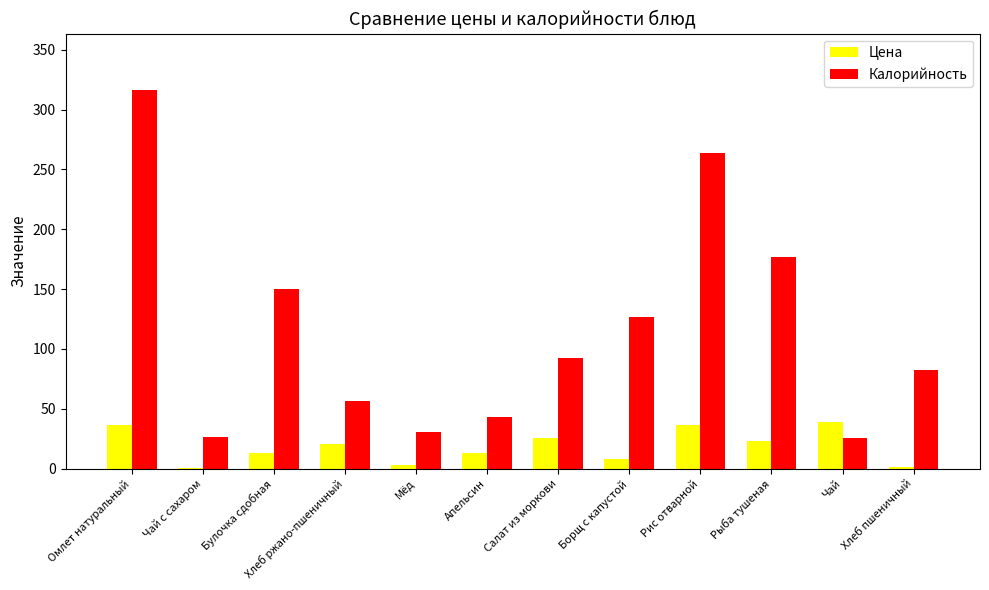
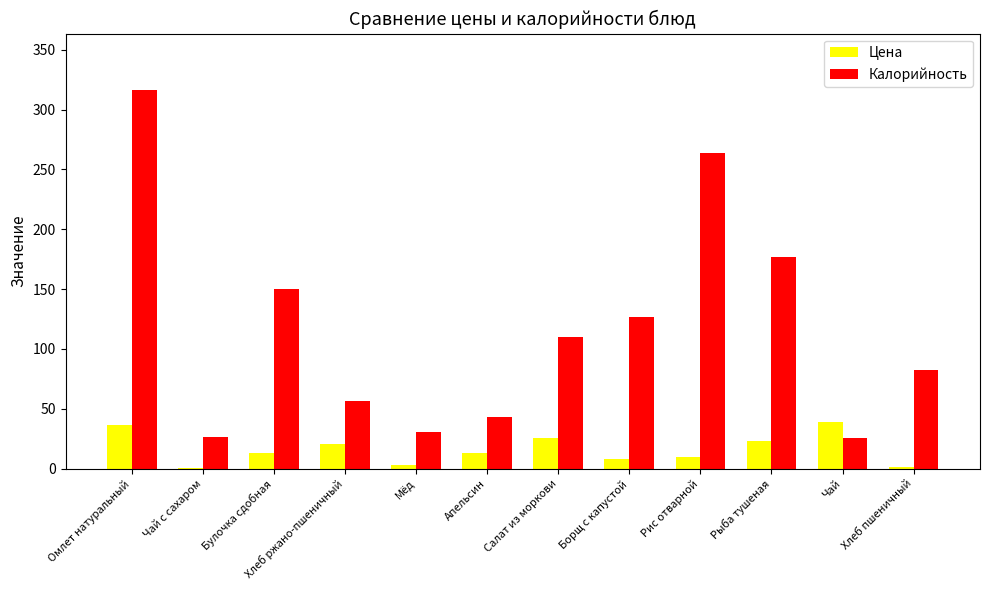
  {
    "Цена": {
      "Омлет натуральный": 37,
      "Булочка сдобная": 13,
      "Хлеб ржано-пшеничный": 21,
      "Мёд": 3,
      "Апельсин": 13,
      "Салат из моркови": 25,
      "Борщ с капустой": 8,
-     "Рис отварной": 36,
+     "Рис отварной": 10,
      "Рыба тушеная": 23,
      "Чай": 39
    },
    "Калорийность": {
      "Омлет натуральный": 316,
      "Чай с сахаром": 27,
      "Булочка сдобная": 150,
      "Хлеб ржано-пшеничный": 56,
      "Мёд": 31,
      "Апельсин": 43,
-     "Салат из моркови": 92,
+     "Салат из моркови": 110,
      "Борщ с капустой": 127,
      "Рис отварной": 263,
      "Рыба тушеная": 177,
      "Чай": 26,
      "Хлеб пшеничный": 83
    }
  }
